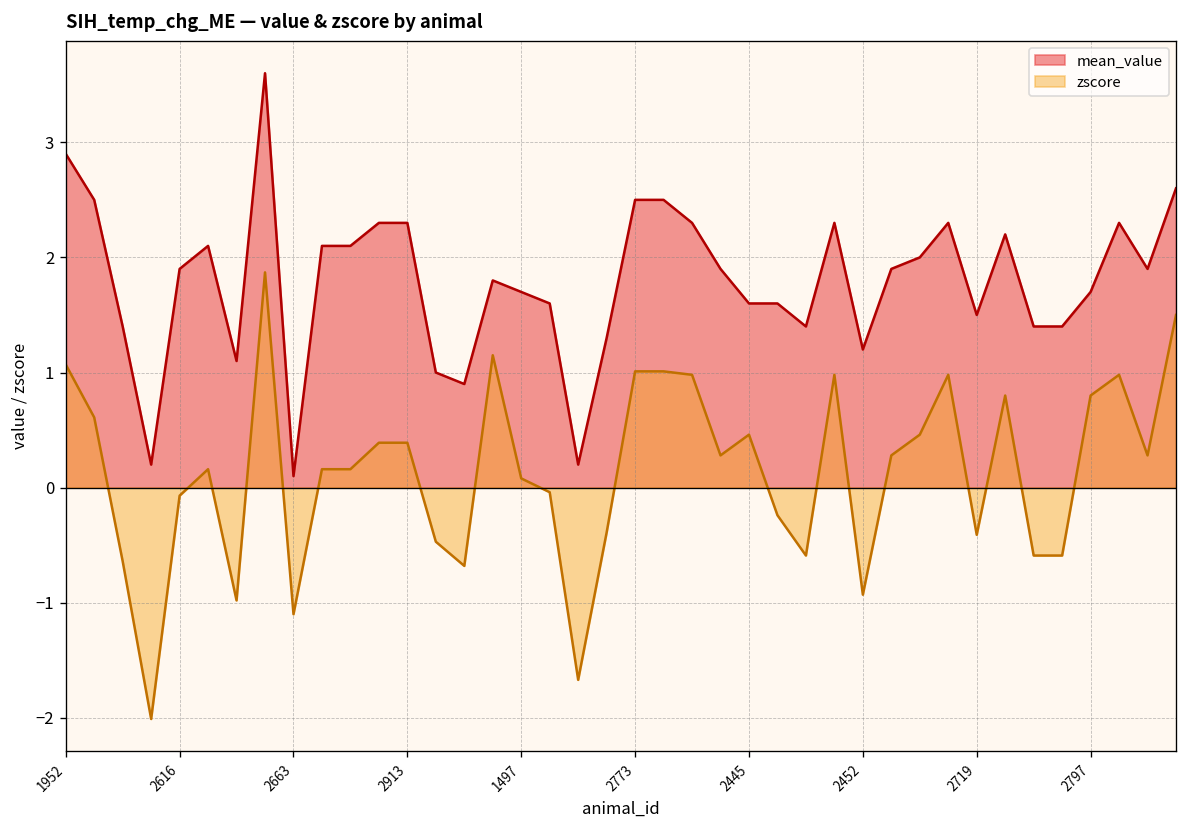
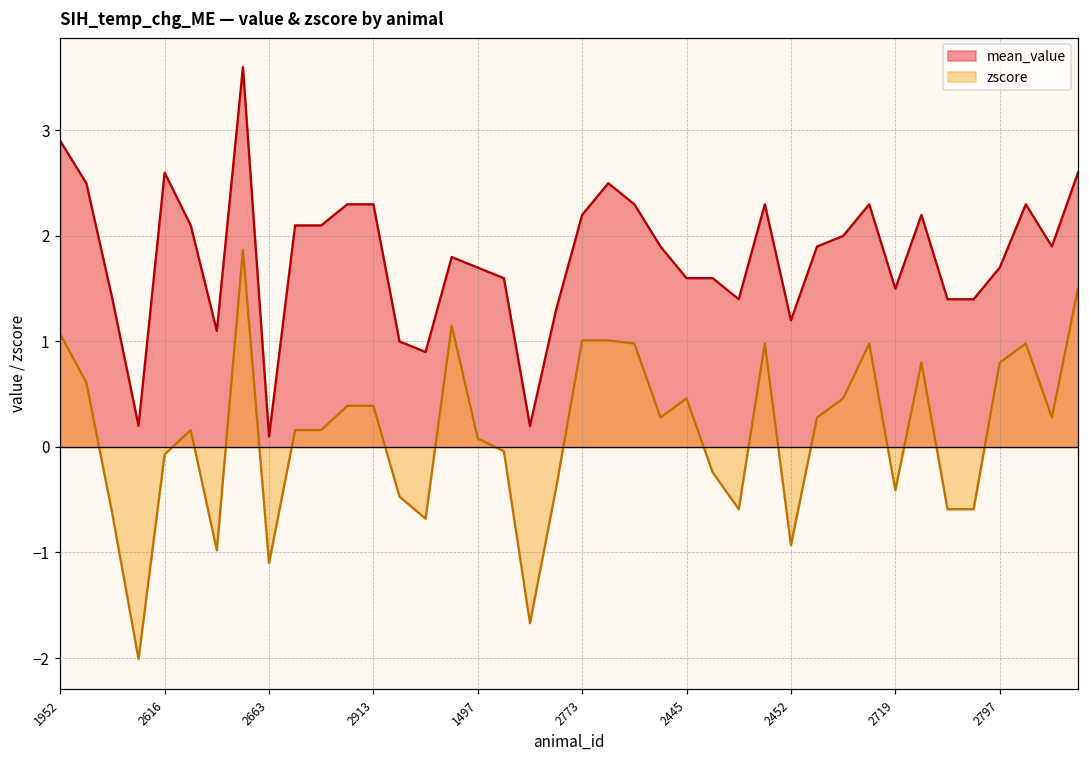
  {
    "mean_value": {
      "1952": 2.9,
-     "2616": 1.9,
+     "2616": 2.6,
      "2663": 0.1,
      "2913": 2.3,
      "1497": 1.7,
-     "2773": 2.5,
+     "2773": 2.2,
      "2445": 1.6,
      "2452": 1.2,
      "2719": 1.5,
      "2797": 1.7
    }
  }
